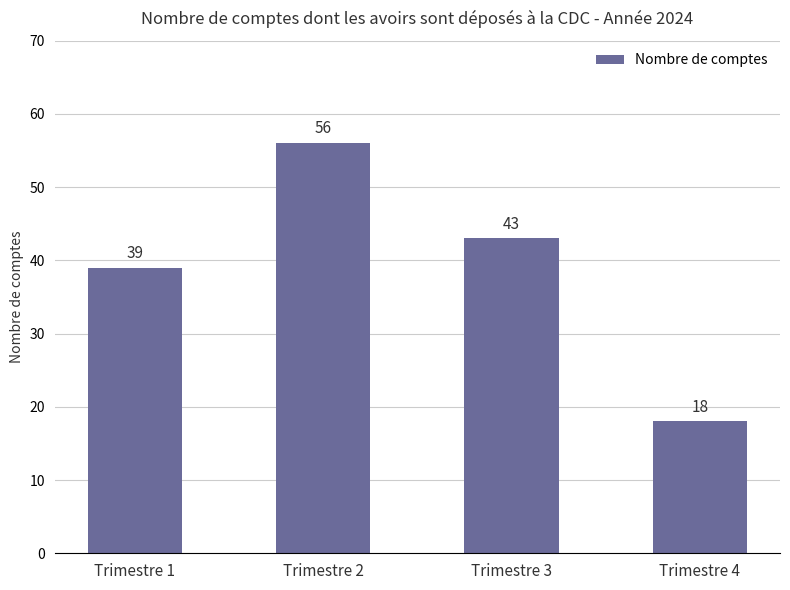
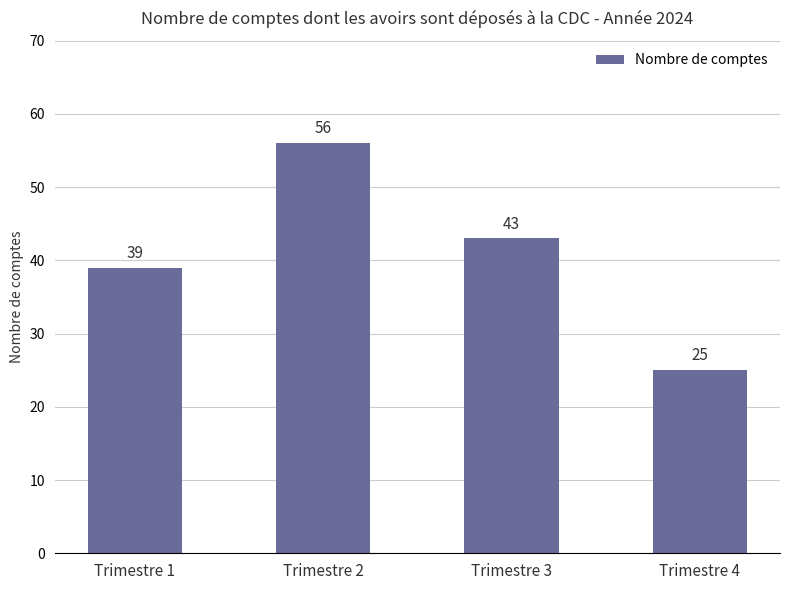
  {
    "Trimestre 1": 39,
    "Trimestre 2": 56,
    "Trimestre 3": 43,
-   "Trimestre 4": 18
+   "Trimestre 4": 25
  }
